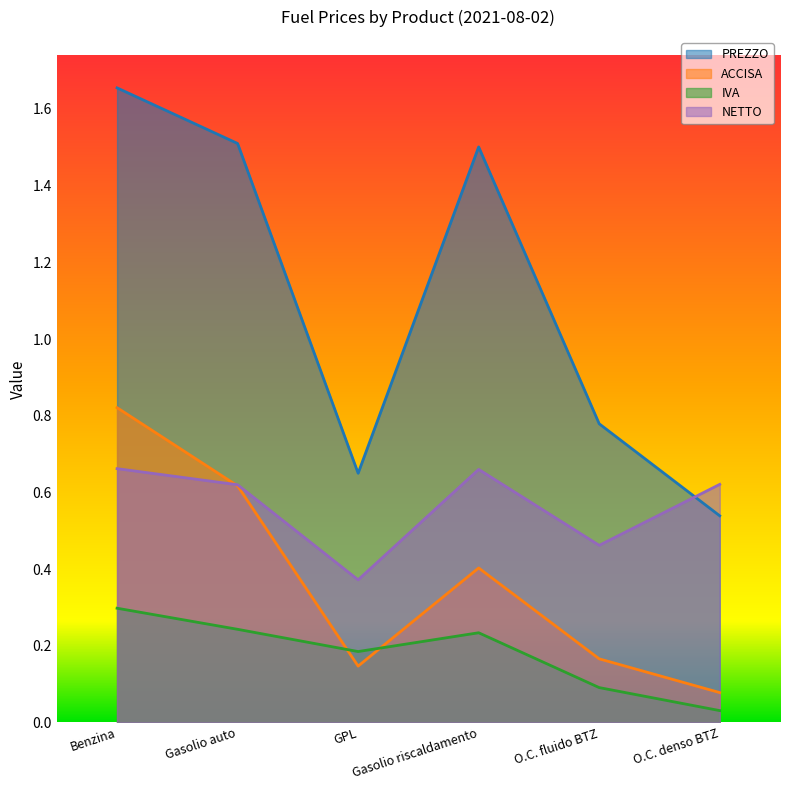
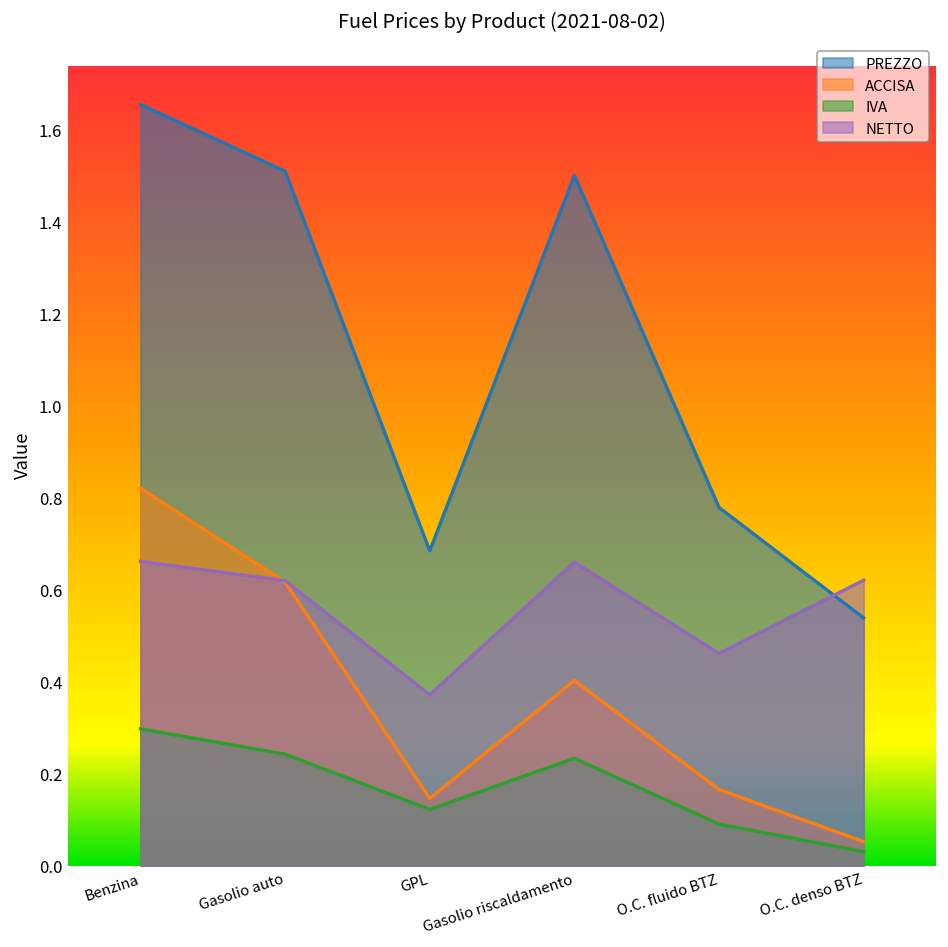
  {
    "PREZZO": {
      "Benzina": 1.66,
      "Gasolio auto": 1.51,
-     "GPL": 0.65,
+     "GPL": 0.69,
      "Gasolio riscaldamento": 1.50,
      "O.C. fluido BTZ": 0.78,
      "O.C. denso BTZ": 0.54
    },
    "ACCISA": {
      "Benzina": 0.82,
      "GPL": 0.15,
      "Gasolio riscaldamento": 0.40,
      "O.C. fluido BTZ": 0.17,
-     "O.C. denso BTZ": 0.08
+     "O.C. denso BTZ": 0.05
    },
    "IVA": {
      "Benzina": 0.30,
      "Gasolio auto": 0.24,
-     "GPL": 0.19,
+     "GPL": 0.12,
      "Gasolio riscaldamento": 0.23,
      "O.C. fluido BTZ": 0.09,
      "O.C. denso BTZ": 0.03
    },
    "NETTO": {
      "Benzina": 0.66,
      "GPL": 0.37,
      "Gasolio riscaldamento": 0.66,
      "O.C. fluido BTZ": 0.46,
      "O.C. denso BTZ": 0.62
    }
  }
